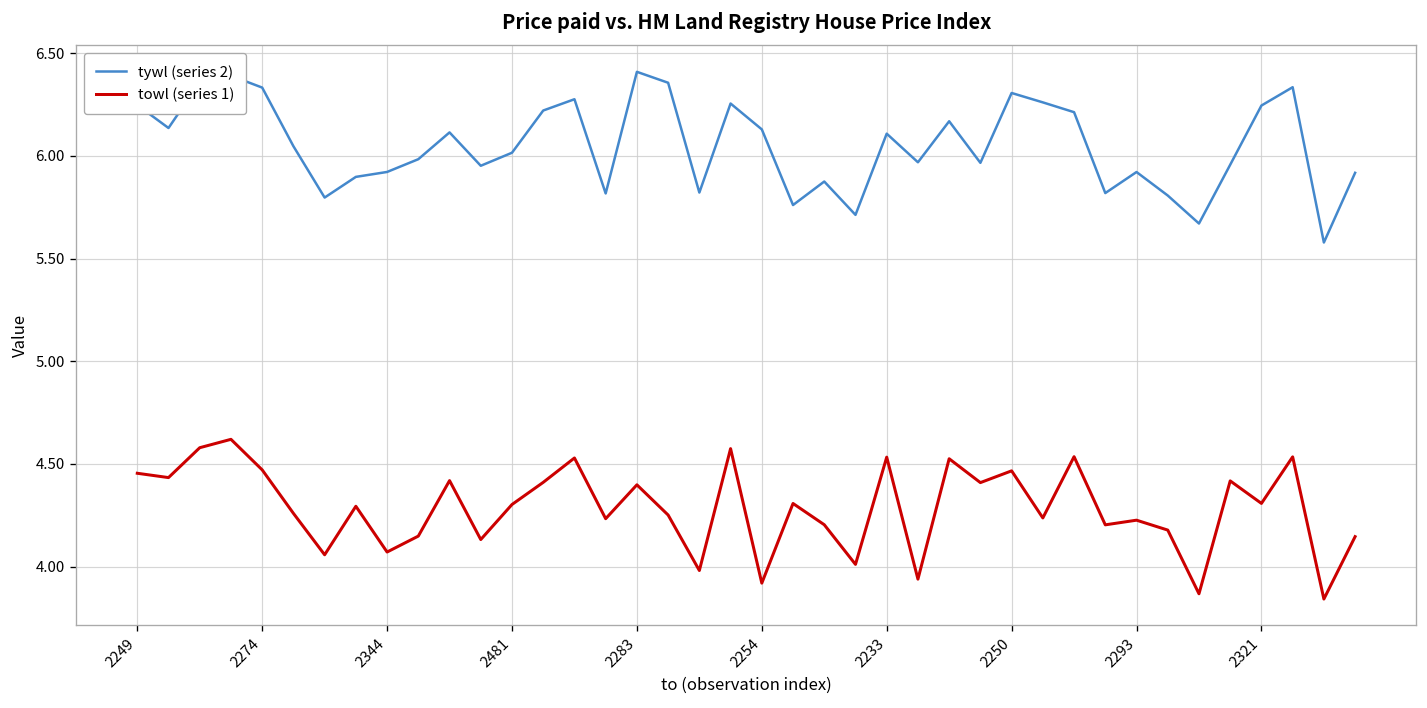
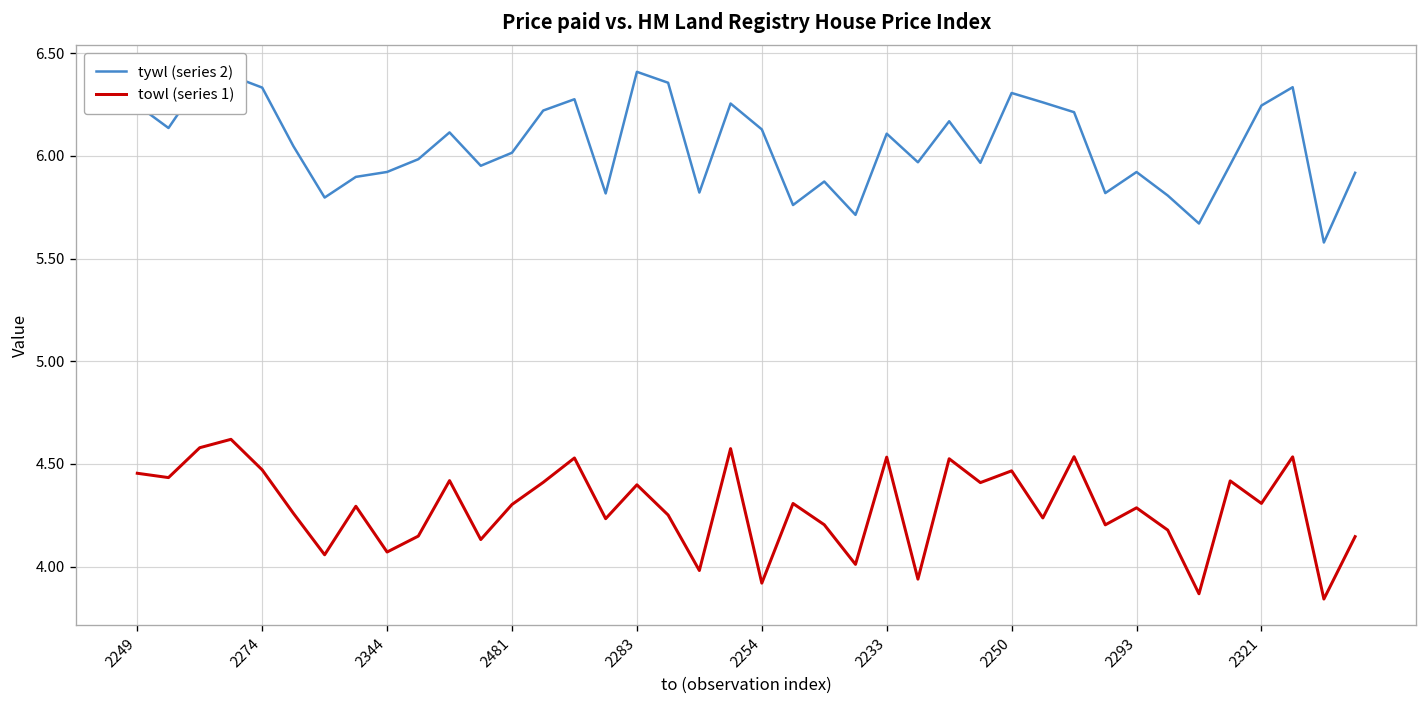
  {
    "tywl (series 2)": {
      "2274": 6.33,
      "2344": 5.92,
      "2481": 6.02,
      "2283": 6.41,
      "2254": 6.13,
      "2233": 6.11,
      "2250": 6.31,
      "2293": 5.92,
      "2321": 6.25
    },
    "towl (series 1)": {
      "2249": 4.45,
      "2274": 4.47,
      "2344": 4.07,
      "2481": 4.30,
      "2283": 4.40,
      "2254": 3.92,
      "2233": 4.53,
      "2250": 4.47,
-     "2293": 4.23,
+     "2293": 4.29,
      "2321": 4.31
    }
  }
